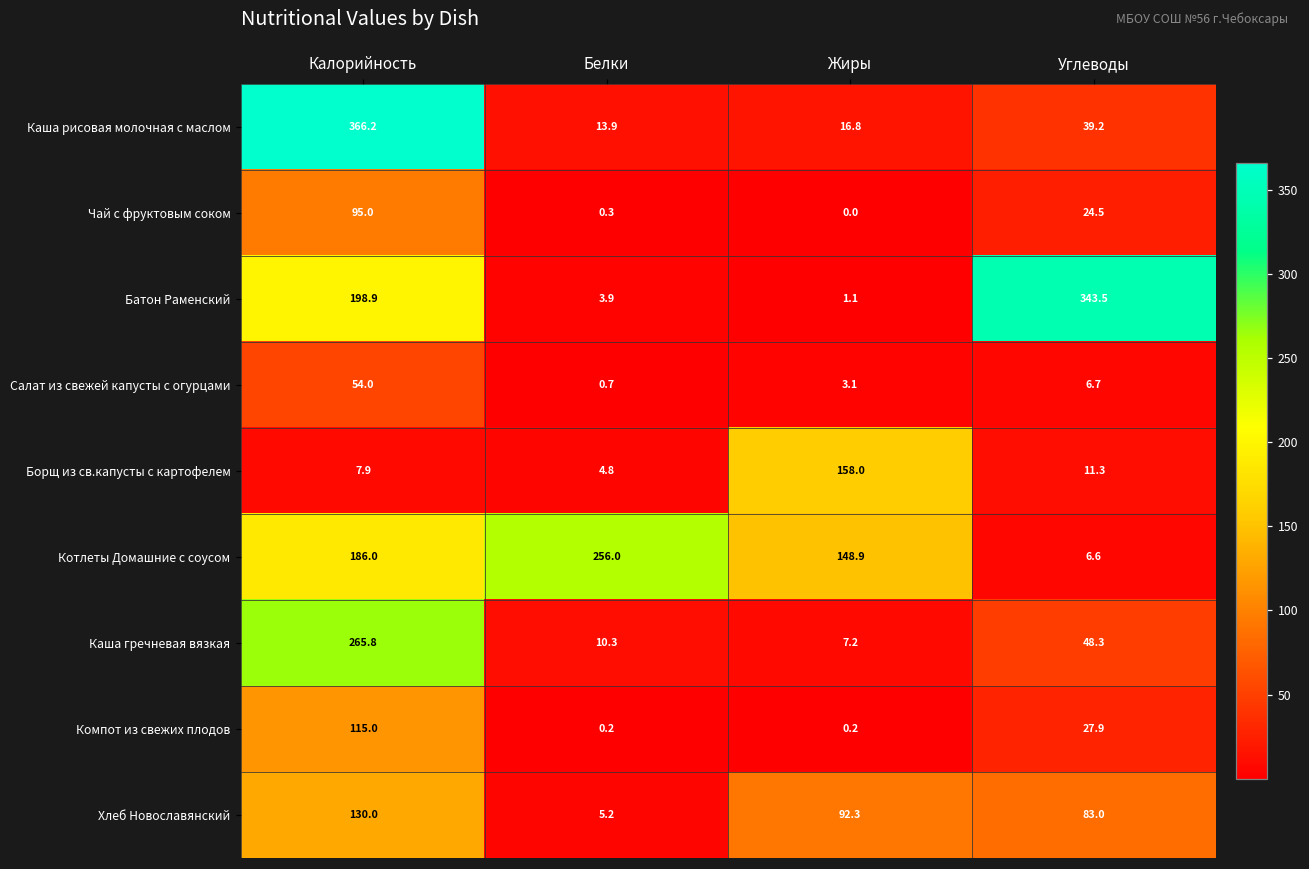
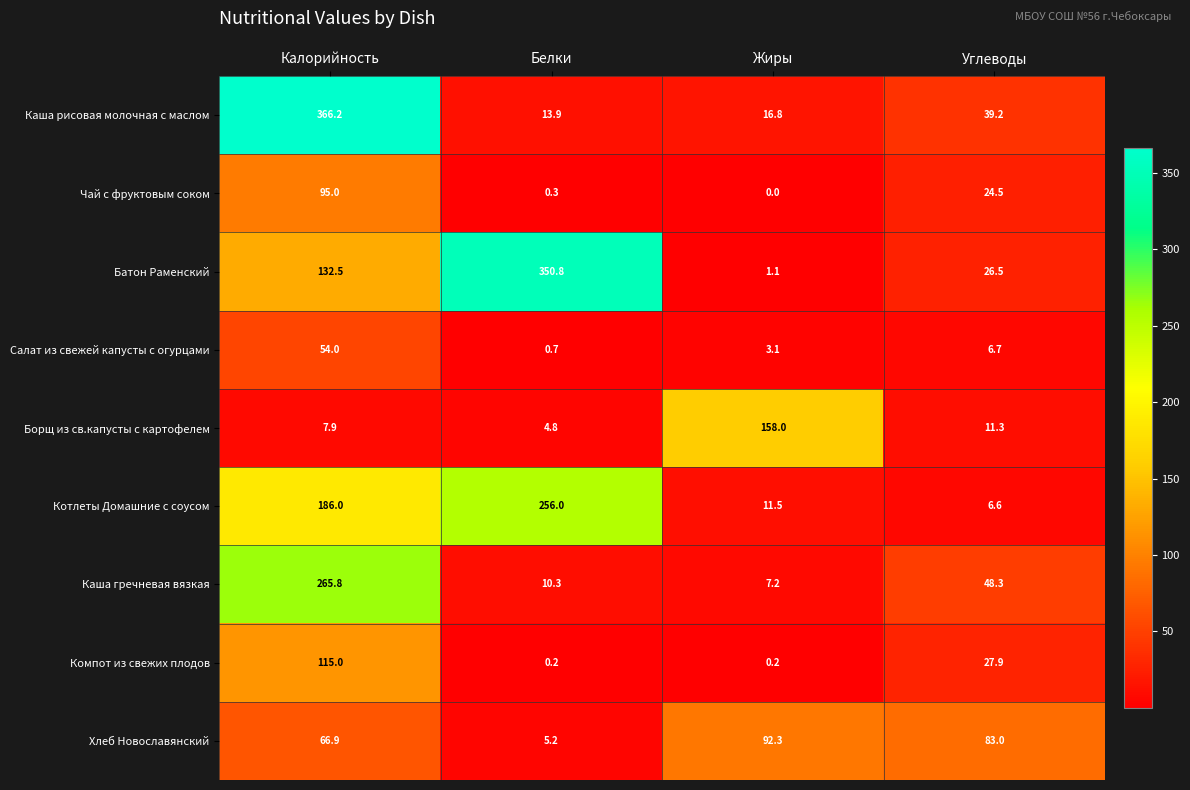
  {
    "Каша рисовая молочная с маслом": {
      "Калорийность": 366.2,
      "Белки": 13.9,
      "Жиры": 16.8,
      "Углеводы": 39.2
    },
    "Чай с фруктовым соком": {
      "Калорийность": 95.0,
      "Белки": 0.3,
      "Жиры": 0.0,
      "Углеводы": 24.5
    },
    "Батон Раменский": {
-     "Калорийность": 198.9,
-     "Белки": 3.9,
+     "Калорийность": 132.5,
+     "Белки": 350.8,
      "Жиры": 1.1,
-     "Углеводы": 343.5
+     "Углеводы": 26.5
    },
    "Салат из свежей капусты с огурцами": {
      "Калорийность": 54.0,
      "Белки": 0.7,
      "Жиры": 3.1,
      "Углеводы": 6.7
    },
    "Борщ из св.капусты с картофелем": {
      "Калорийность": 7.9,
      "Белки": 4.8,
      "Жиры": 158.0,
      "Углеводы": 11.3
    },
    "Котлеты Домашние с соусом": {
      "Калорийность": 186.0,
      "Белки": 256.0,
-     "Жиры": 148.9,
+     "Жиры": 11.5,
      "Углеводы": 6.6
    },
    "Каша гречневая вязкая": {
      "Калорийность": 265.8,
      "Белки": 10.3,
      "Жиры": 7.2,
      "Углеводы": 48.3
    },
    "Компот из свежих плодов": {
      "Калорийность": 115.0,
      "Белки": 0.2,
      "Жиры": 0.2,
      "Углеводы": 27.9
    },
    "Хлеб Новославянский": {
-     "Калорийность": 130.0,
+     "Калорийность": 66.9,
      "Белки": 5.2,
      "Жиры": 92.3,
      "Углеводы": 83.0
    }
  }
